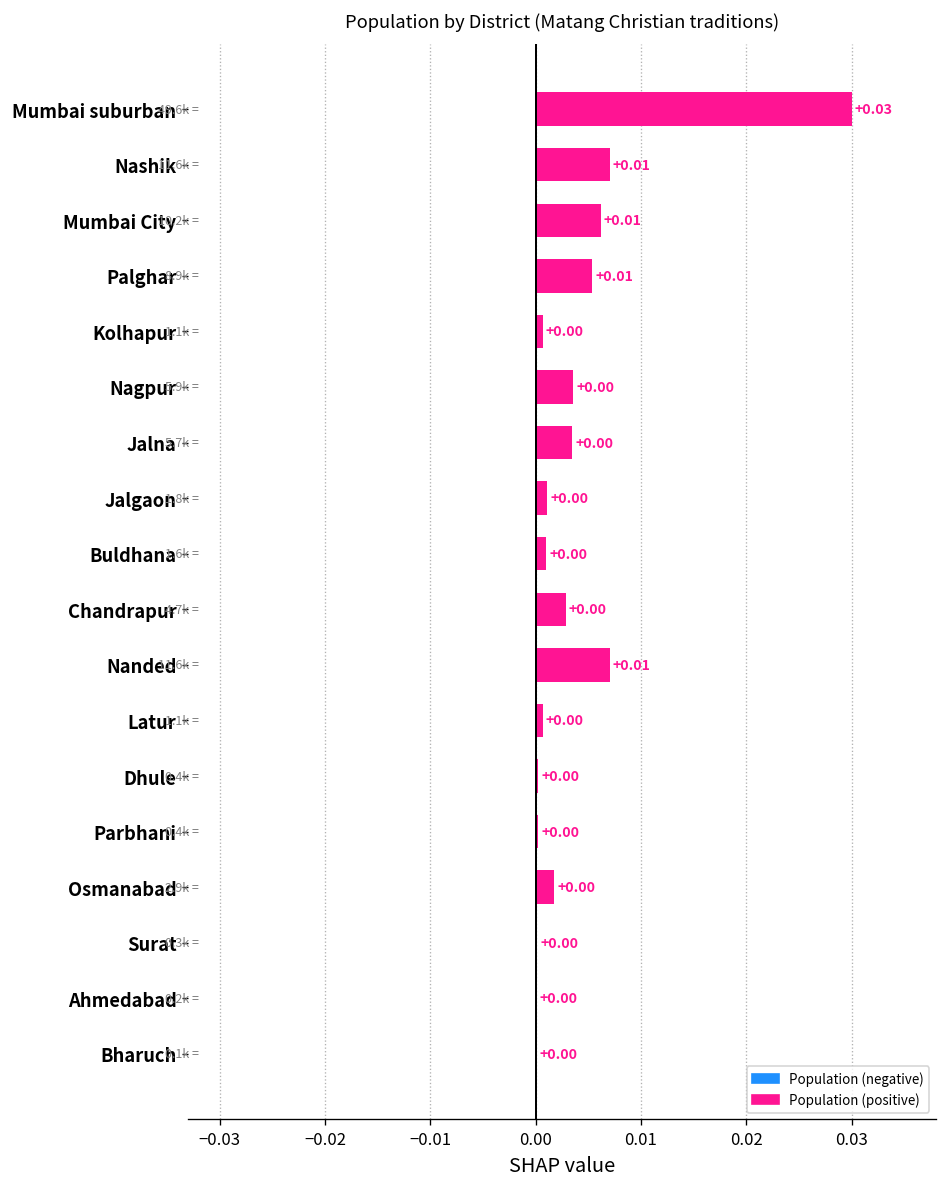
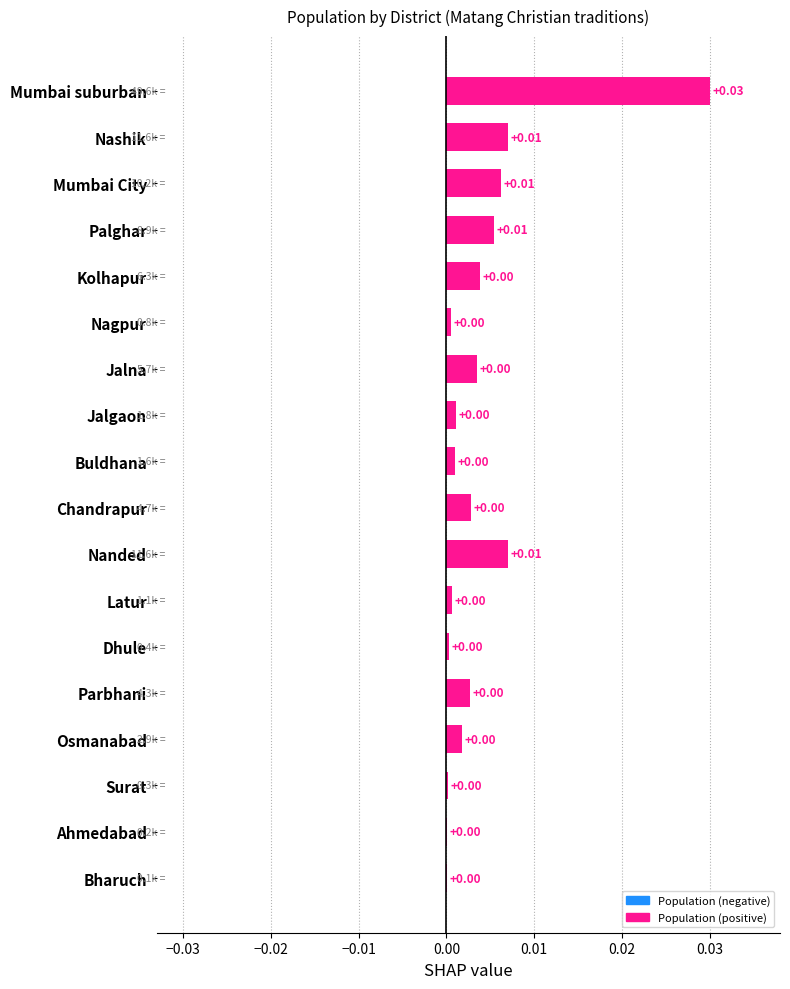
  {
    "Mumbai suburban": "+0.03",
    "Nashik": "+0.01",
    "Mumbai City": "+0.01",
    "Palghar": "+0.01",
-   "Kolhapur": "1.1k",
-   "Nagpur": "5.9k",
+   "Kolhapur": "6.3k",
+   "Nagpur": "0.8k",
    "Jalna": "+0.00",
    "Jalgaon": "+0.00",
    "Buldhana": "+0.00",
    "Chandrapur": "+0.00",
    "Nanded": "+0.01",
    "Latur": "+0.00",
    "Dhule": "+0.00",
-   "Parbhani": "0.4k",
+   "Parbhani": "4.3k",
    "Osmanabad": "+0.00",
    "Surat": "+0.00",
    "Ahmedabad": "+0.00",
    "Bharuch": "+0.00"
  }
